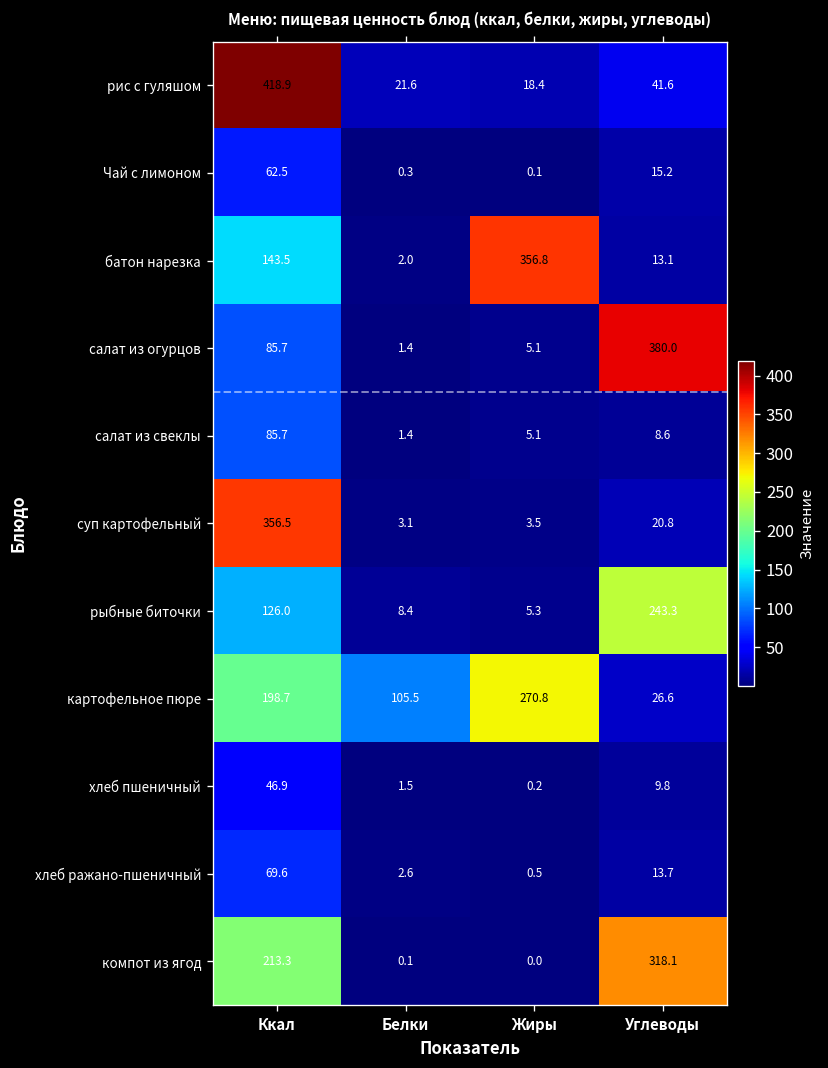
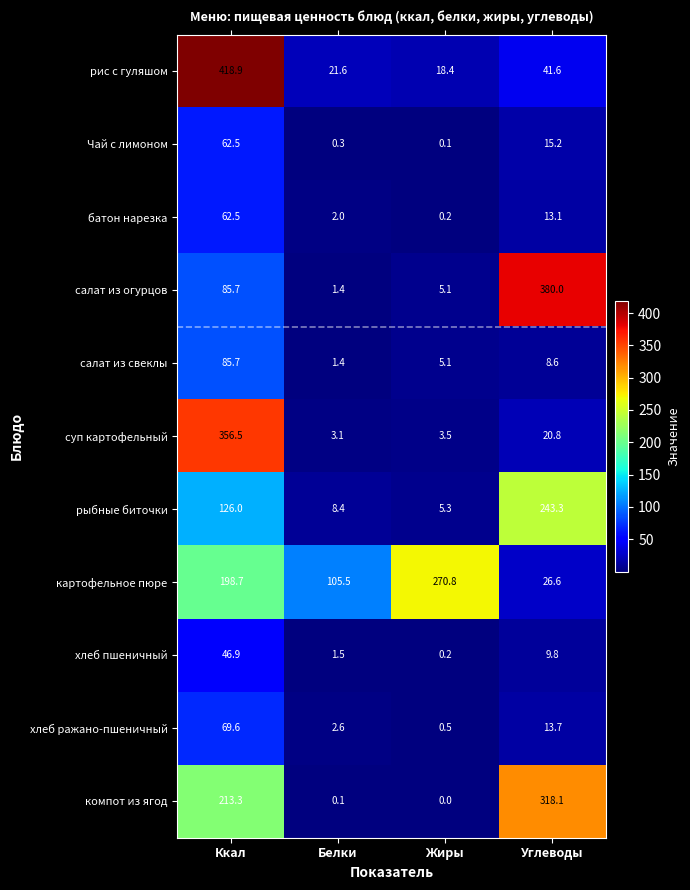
  {
    "рис с гуляшом": {
      "Ккал": 418.9,
      "Белки": 21.6,
      "Жиры": 18.4,
      "Углеводы": 41.6
    },
    "Чай с лимоном": {
      "Ккал": 62.5,
      "Белки": 0.3,
      "Жиры": 0.1,
      "Углеводы": 15.2
    },
    "батон нарезка": {
-     "Ккал": 143.5,
+     "Ккал": 62.5,
      "Белки": 2.0,
-     "Жиры": 356.8,
+     "Жиры": 0.2,
      "Углеводы": 13.1
    },
    "салат из огурцов": {
      "Ккал": 85.7,
      "Белки": 1.4,
      "Жиры": 5.1,
      "Углеводы": 380.0
    },
    "салат из свеклы": {
      "Ккал": 85.7,
      "Белки": 1.4,
      "Жиры": 5.1,
      "Углеводы": 8.6
    },
    "суп картофельный": {
      "Ккал": 356.5,
      "Белки": 3.1,
      "Жиры": 3.5,
      "Углеводы": 20.8
    },
    "рыбные биточки": {
      "Ккал": 126.0,
      "Белки": 8.4,
      "Жиры": 5.3,
      "Углеводы": 243.3
    },
    "картофельное пюре": {
      "Ккал": 198.7,
      "Белки": 105.5,
      "Жиры": 270.8,
      "Углеводы": 26.6
    },
    "хлеб пшеничный": {
      "Ккал": 46.9,
      "Белки": 1.5,
      "Жиры": 0.2,
      "Углеводы": 9.8
    },
    "хлеб ражано-пшеничный": {
      "Ккал": 69.6,
      "Белки": 2.6,
      "Жиры": 0.5,
      "Углеводы": 13.7
    },
    "компот из ягод": {
      "Ккал": 213.3,
      "Белки": 0.1,
      "Жиры": 0.0,
      "Углеводы": 318.1
    }
  }
